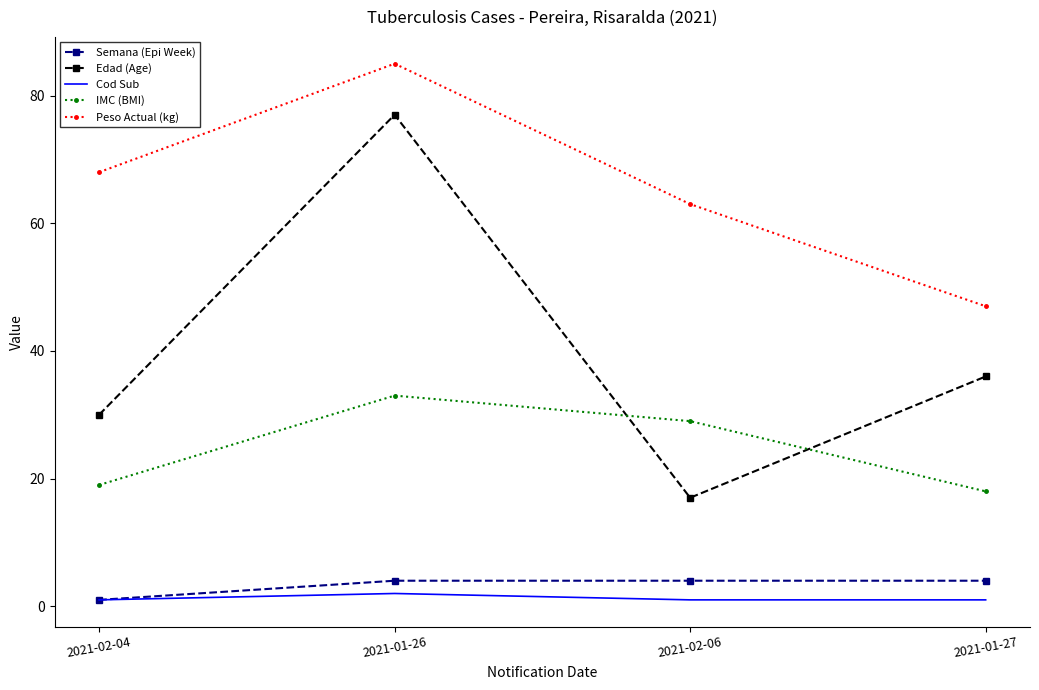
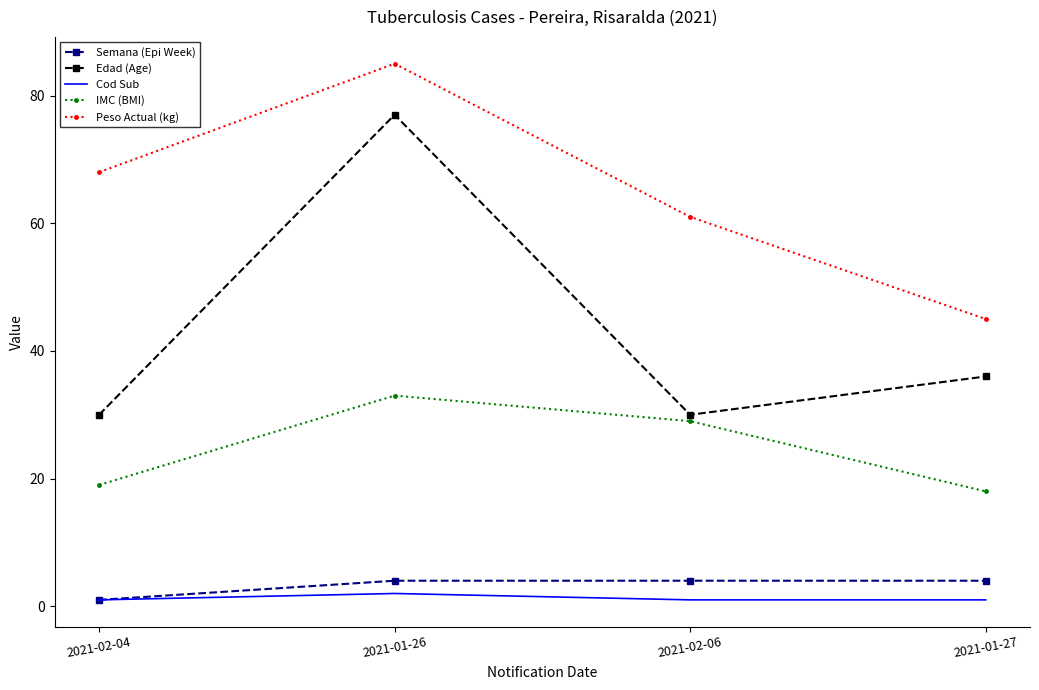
  {
    "Semana (Epi Week)": {
      "2021-01-26": 4,
      "2021-02-06": 4,
      "2021-01-27": 4
    },
    "Edad (Age)": {
      "2021-02-04": 30,
      "2021-01-26": 77,
-     "2021-02-06": 17,
+     "2021-02-06": 30,
      "2021-01-27": 36
    },
    "Cod Sub": {
      "2021-01-26": 2,
      "2021-02-06": 1,
      "2021-01-27": 1
    },
    "IMC (BMI)": {
      "2021-02-04": 19,
      "2021-01-26": 33,
      "2021-02-06": 29,
      "2021-01-27": 18
    },
    "Peso Actual (kg)": {
      "2021-02-04": 68,
      "2021-01-26": 85,
-     "2021-02-06": 63,
-     "2021-01-27": 47
+     "2021-02-06": 61,
+     "2021-01-27": 45
    }
  }
